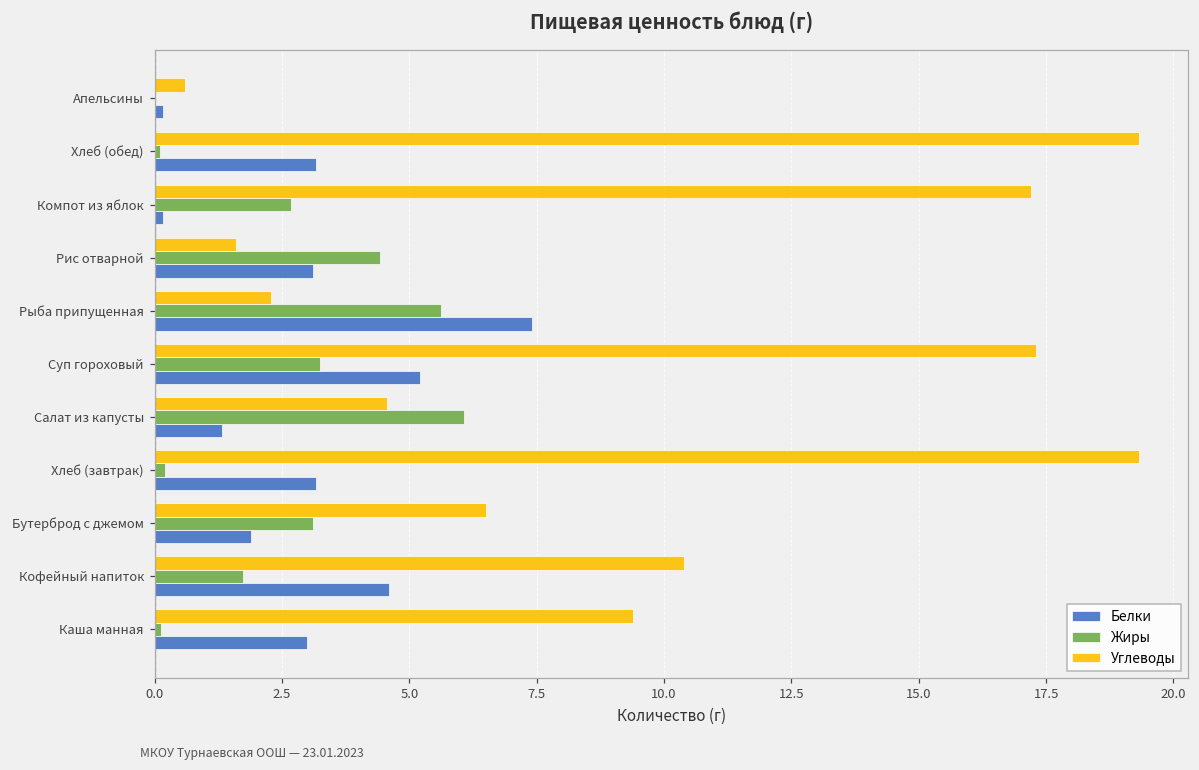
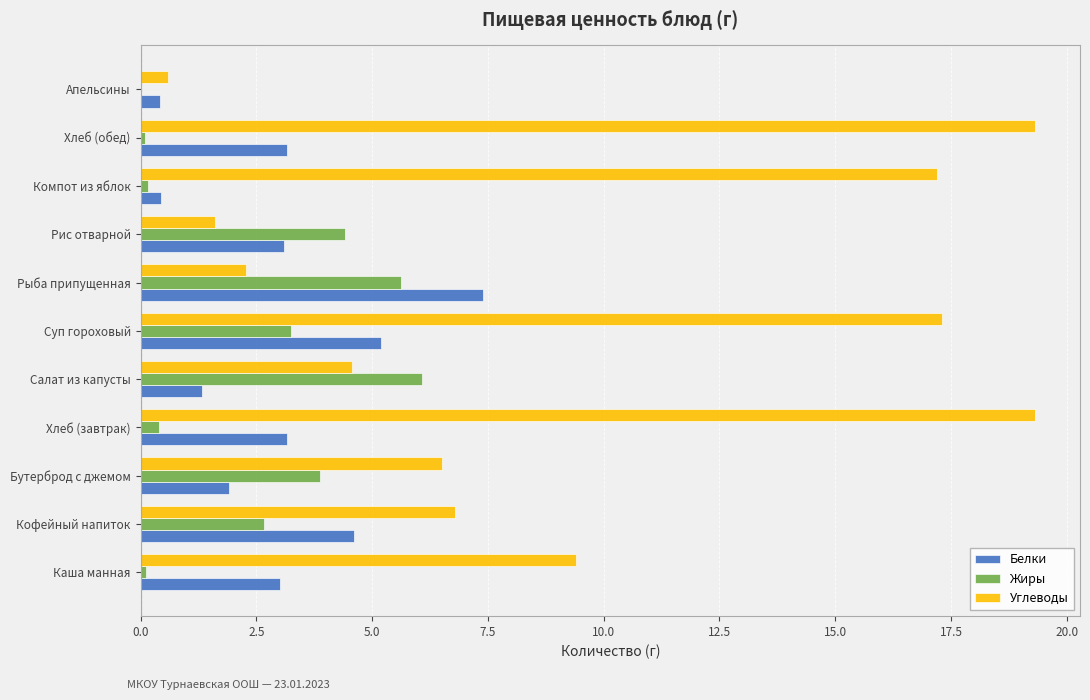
  {
    "Белки": {
-     "Апельсины": 0.2,
+     "Апельсины": 0.4,
      "Хлеб (обед)": 3.2,
-     "Компот из яблок": 0.2,
+     "Компот из яблок": 0.5,
      "Рис отварной": 3.1,
      "Рыба припущенная": 7.4,
      "Суп гороховый": 5.2,
      "Салат из капусты": 1.3,
      "Хлеб (завтрак)": 3.2,
      "Бутерброд с джемом": 1.9,
      "Кофейный напиток": 4.6,
      "Каша манная": 3.0
    },
    "Жиры": {
      "Апельсины": 0.0,
      "Хлеб (обед)": 0.1,
-     "Компот из яблок": 2.7,
+     "Компот из яблок": 0.2,
      "Рис отварной": 4.4,
      "Рыба припущенная": 5.6,
      "Суп гороховый": 3.3,
      "Салат из капусты": 6.1,
-     "Хлеб (завтрак)": 0.2,
-     "Бутерброд с джемом": 3.1,
-     "Кофейный напиток": 1.7,
+     "Хлеб (завтрак)": 0.4,
+     "Бутерброд с джемом": 3.9,
+     "Кофейный напиток": 2.7,
      "Каша манная": 0.1
    },
    "Углеводы": {
      "Апельсины": 0.6,
      "Хлеб (обед)": 19.3,
      "Компот из яблок": 17.2,
      "Рис отварной": 1.6,
      "Рыба припущенная": 2.3,
      "Суп гороховый": 17.3,
      "Салат из капусты": 4.6,
      "Хлеб (завтрак)": 19.3,
      "Бутерброд с джемом": 6.5,
-     "Кофейный напиток": 10.4,
+     "Кофейный напиток": 6.8,
      "Каша манная": 9.4
    }
  }
